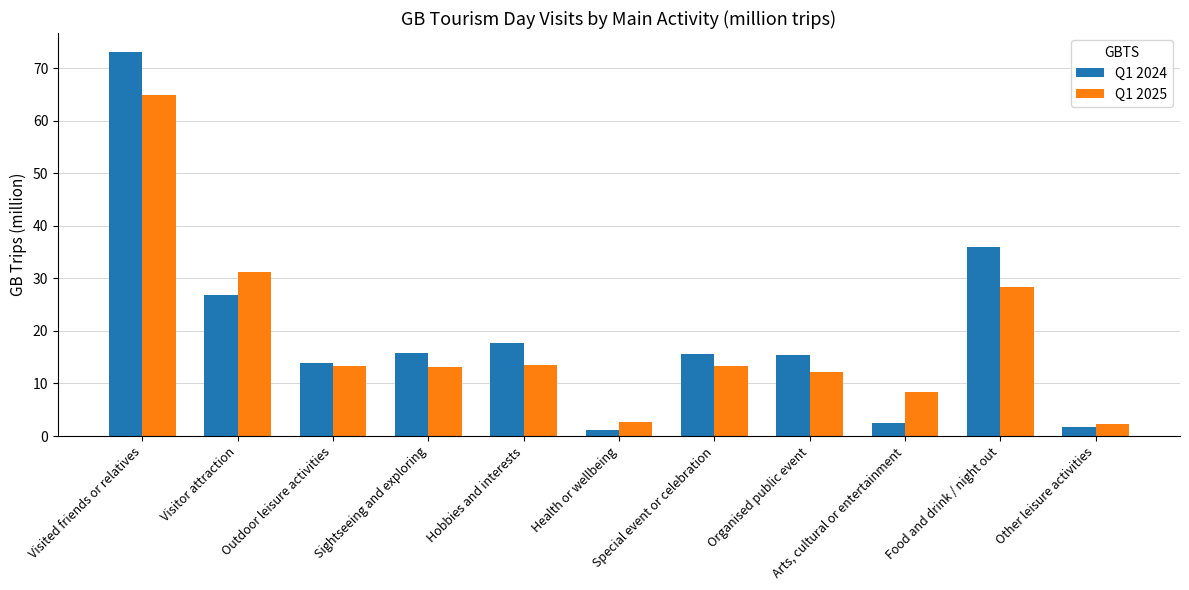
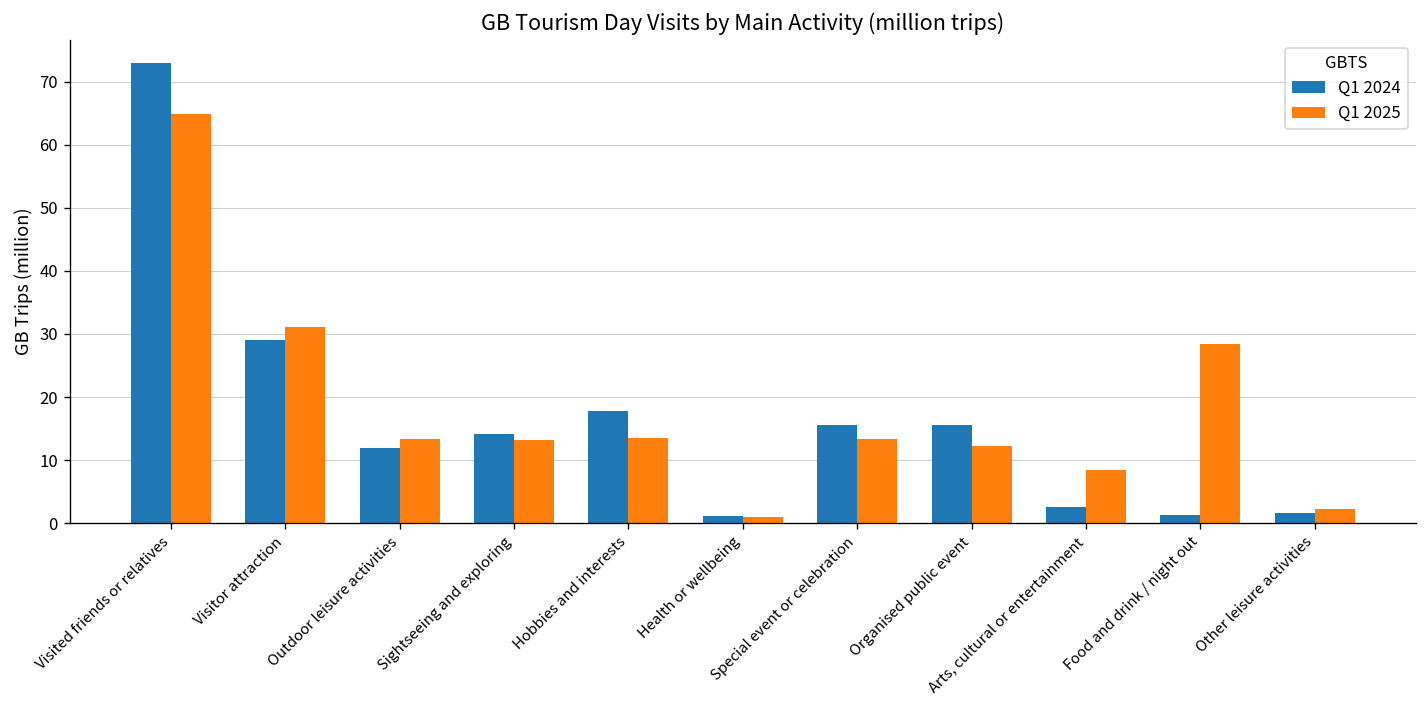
  {
    "Q1 2024": {
      "Visited friends or relatives": 73,
-     "Visitor attraction": 27,
-     "Outdoor leisure activities": 14,
-     "Sightseeing and exploring": 16,
+     "Visitor attraction": 29,
+     "Outdoor leisure activities": 12,
+     "Sightseeing and exploring": 14,
      "Hobbies and interests": 18,
      "Health or wellbeing": 1,
      "Special event or celebration": 16,
      "Organised public event": 16,
      "Arts, cultural or entertainment": 3,
-     "Food and drink / night out": 36,
+     "Food and drink / night out": 1,
      "Other leisure activities": 2
    },
    "Q1 2025": {
      "Visited friends or relatives": 65,
      "Visitor attraction": 31,
      "Outdoor leisure activities": 13,
      "Sightseeing and exploring": 13,
      "Hobbies and interests": 14,
-     "Health or wellbeing": 3,
+     "Health or wellbeing": 1,
      "Special event or celebration": 13,
      "Organised public event": 12,
      "Arts, cultural or entertainment": 8,
      "Food and drink / night out": 28,
      "Other leisure activities": 2
    }
  }
